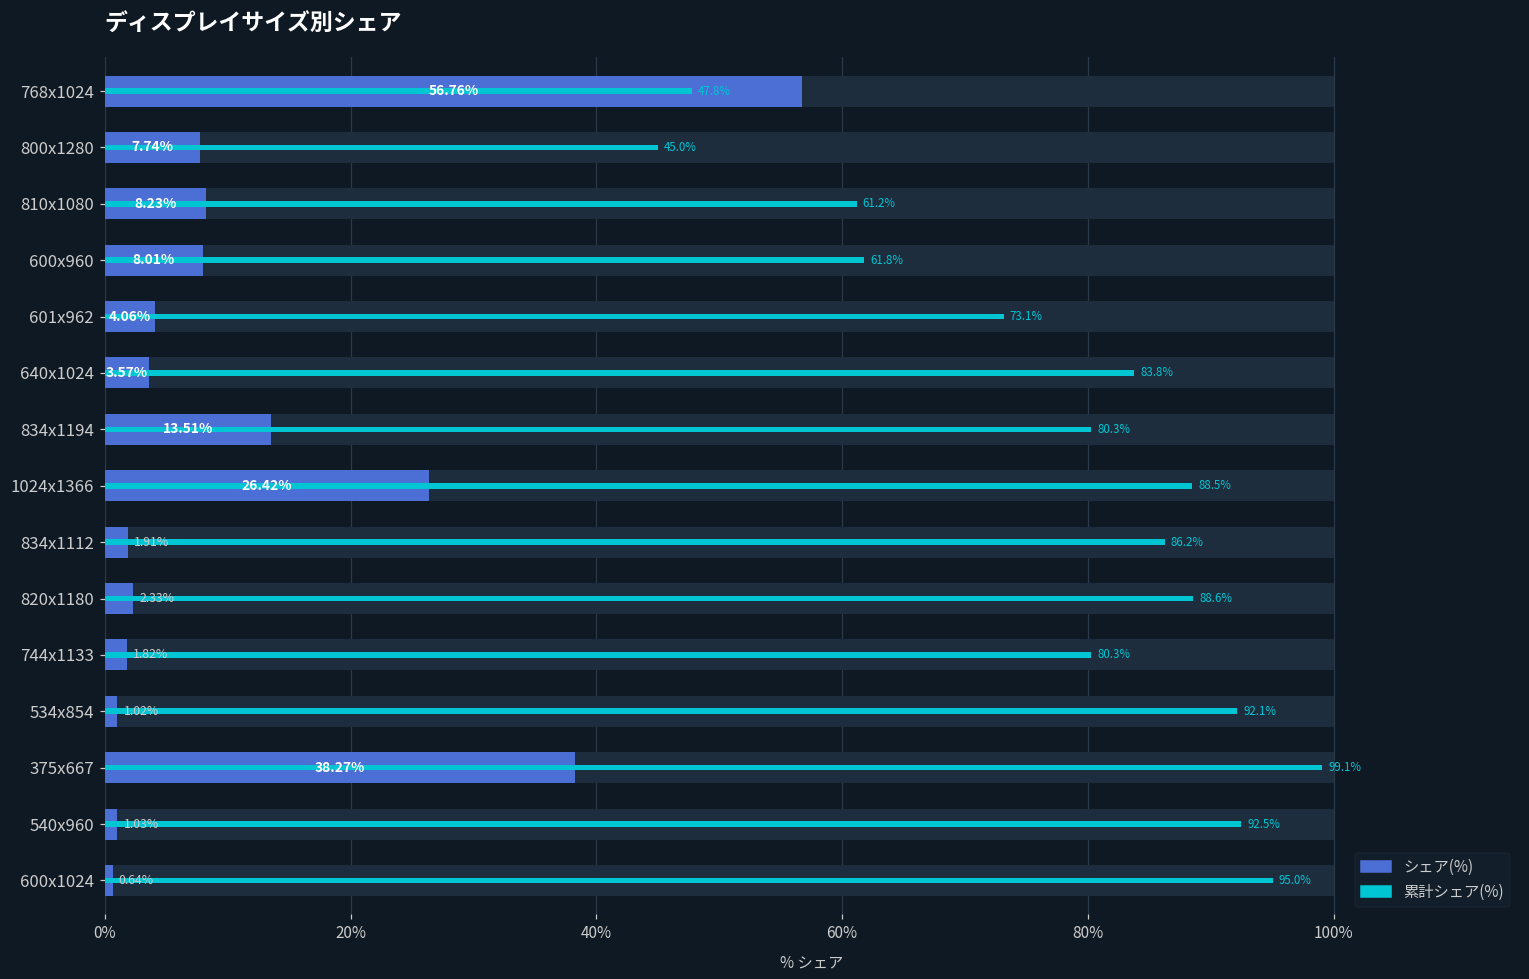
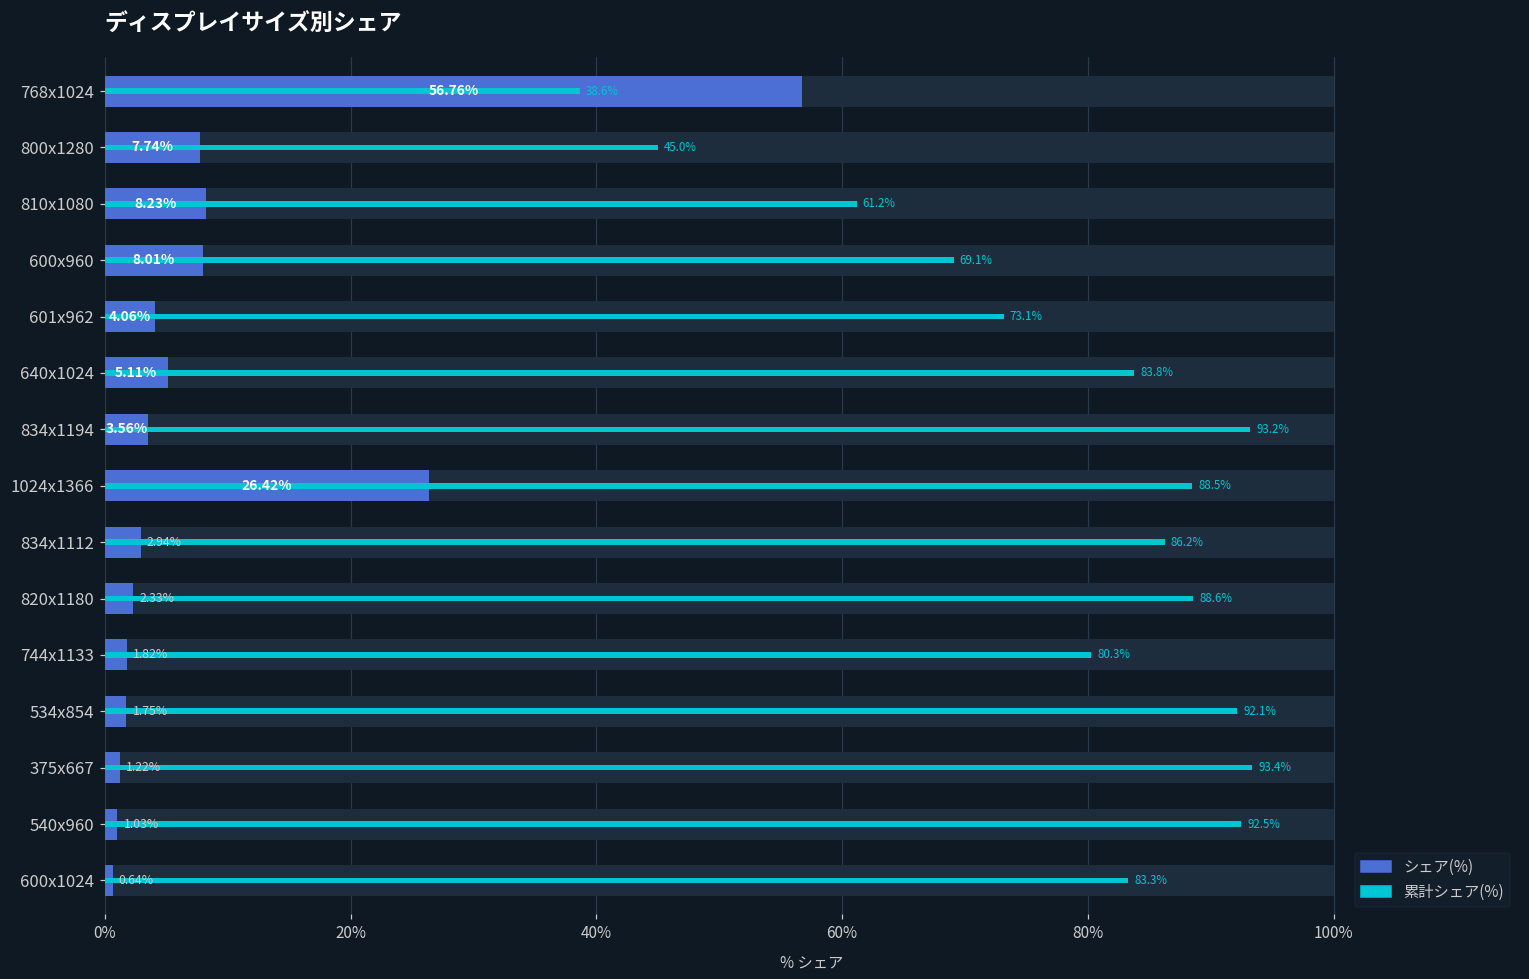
  {
    "シェア(%)": {
-     "640x1024": "3.57%",
-     "834x1194": "13.51%",
-     "834x1112": "1.91%",
-     "534x854": "1.02%",
-     "375x667": "38.27%"
+     "640x1024": "5.11%",
+     "834x1194": "3.56%",
+     "834x1112": "2.94%",
+     "534x854": "1.75%",
+     "375x667": "1.22%"
    },
    "累計シェア(%)": {
-     "768x1024": "47.8%",
-     "600x960": "61.8%",
-     "834x1194": "80.3%",
-     "375x667": "99.1%",
-     "600x1024": "95.0%"
+     "768x1024": "38.6%",
+     "600x960": "69.1%",
+     "834x1194": "93.2%",
+     "375x667": "93.4%",
+     "600x1024": "83.3%"
    }
  }
